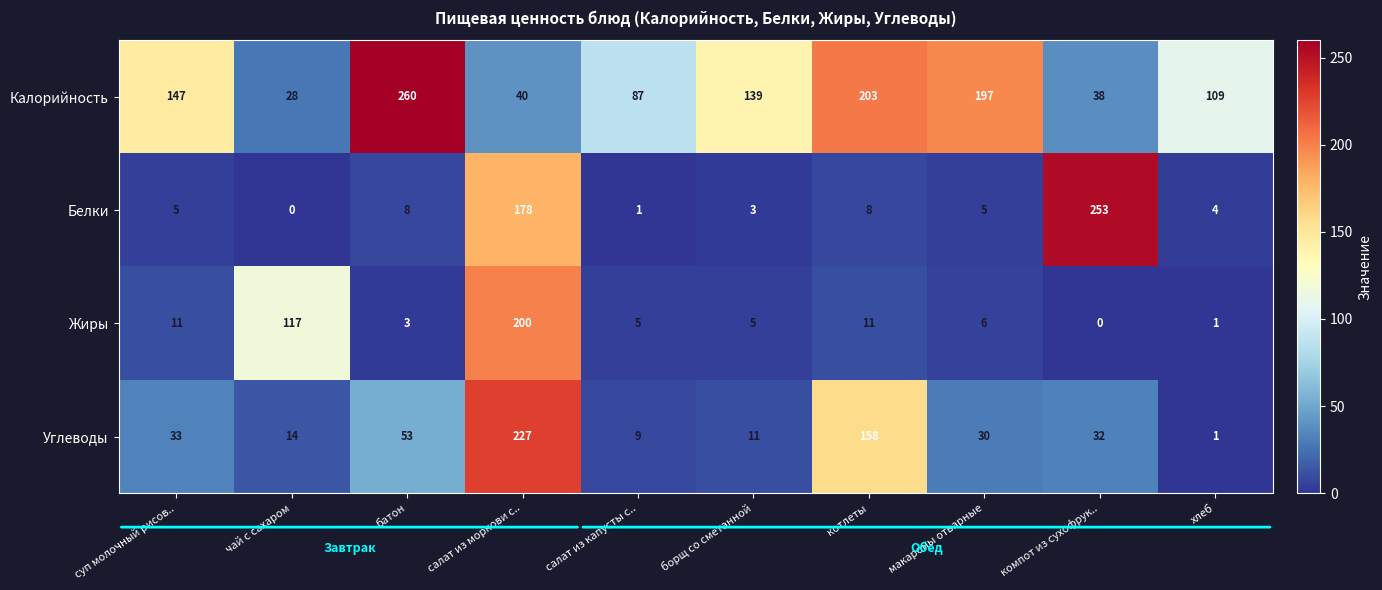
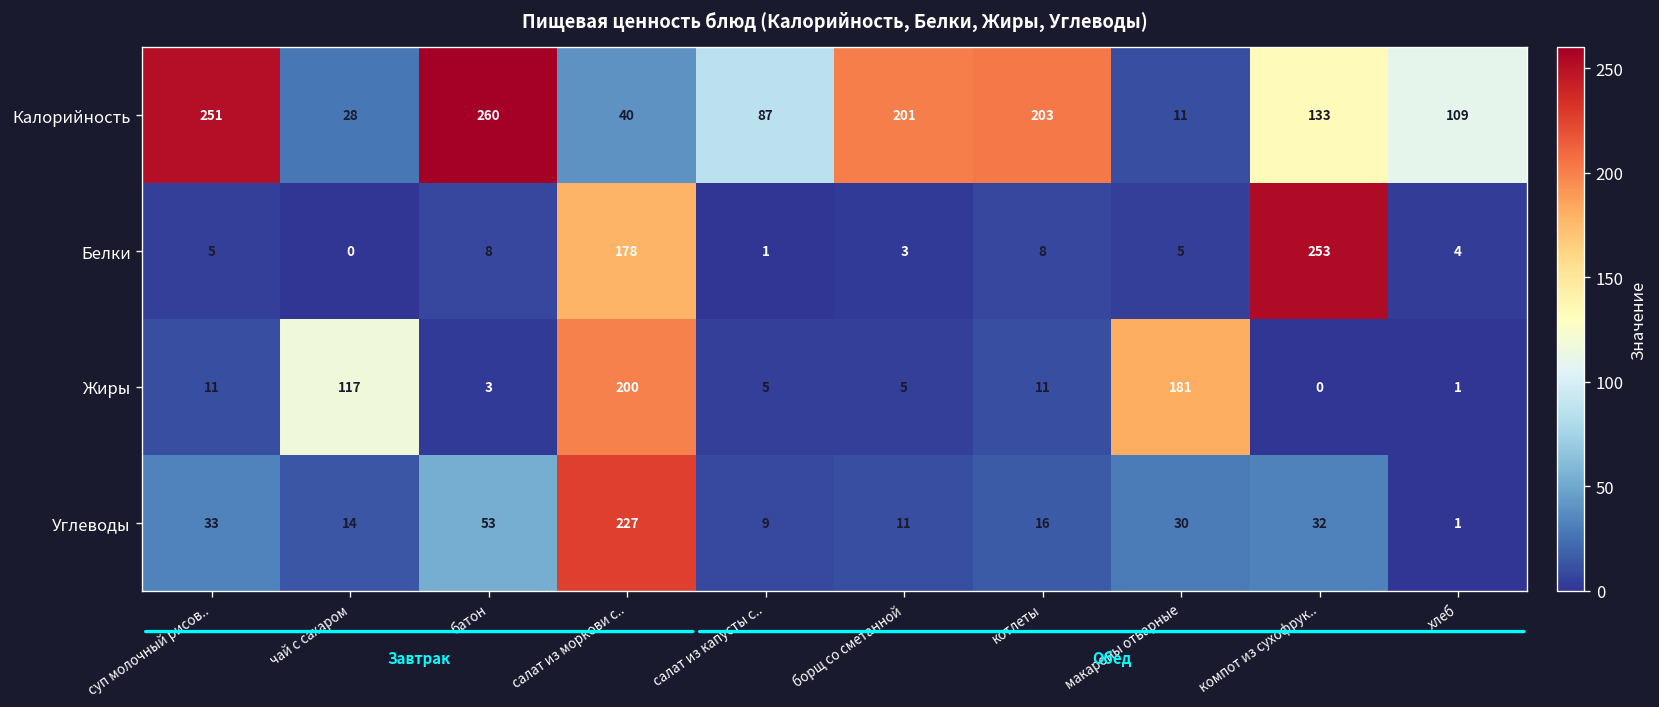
  {
    "Калорийность": {
-     "суп молочный рисов..": 147,
+     "суп молочный рисов..": 251,
      "чай с сахаром": 28,
      "батон": 260,
      "салат из моркови с..": 40,
      "салат из капусты с..": 87,
-     "борщ со сметанной": 139,
+     "борщ со сметанной": 201,
      "котлеты": 203,
-     "макароны отварные": 197,
-     "компот из сухофрук..": 38,
+     "макароны отварные": 11,
+     "компот из сухофрук..": 133,
      "хлеб": 109
    },
    "Белки": {
      "суп молочный рисов..": 5,
      "чай с сахаром": 0,
      "батон": 8,
      "салат из моркови с..": 178,
      "салат из капусты с..": 1,
      "борщ со сметанной": 3,
      "котлеты": 8,
      "макароны отварные": 5,
      "компот из сухофрук..": 253,
      "хлеб": 4
    },
    "Жиры": {
      "суп молочный рисов..": 11,
      "чай с сахаром": 117,
      "батон": 3,
      "салат из моркови с..": 200,
      "салат из капусты с..": 5,
      "борщ со сметанной": 5,
      "котлеты": 11,
-     "макароны отварные": 6,
+     "макароны отварные": 181,
      "компот из сухофрук..": 0,
      "хлеб": 1
    },
    "Углеводы": {
      "суп молочный рисов..": 33,
      "чай с сахаром": 14,
      "батон": 53,
      "салат из моркови с..": 227,
      "салат из капусты с..": 9,
      "борщ со сметанной": 11,
-     "котлеты": 158,
+     "котлеты": 16,
      "макароны отварные": 30,
      "компот из сухофрук..": 32,
      "хлеб": 1
    }
  }
